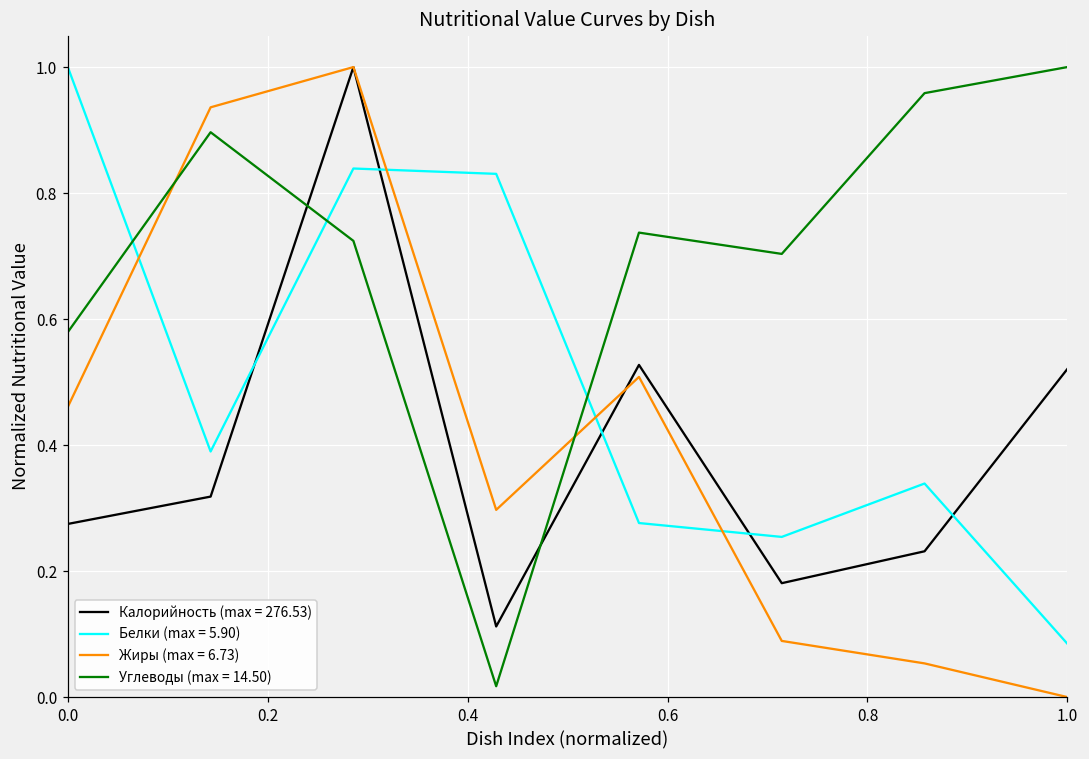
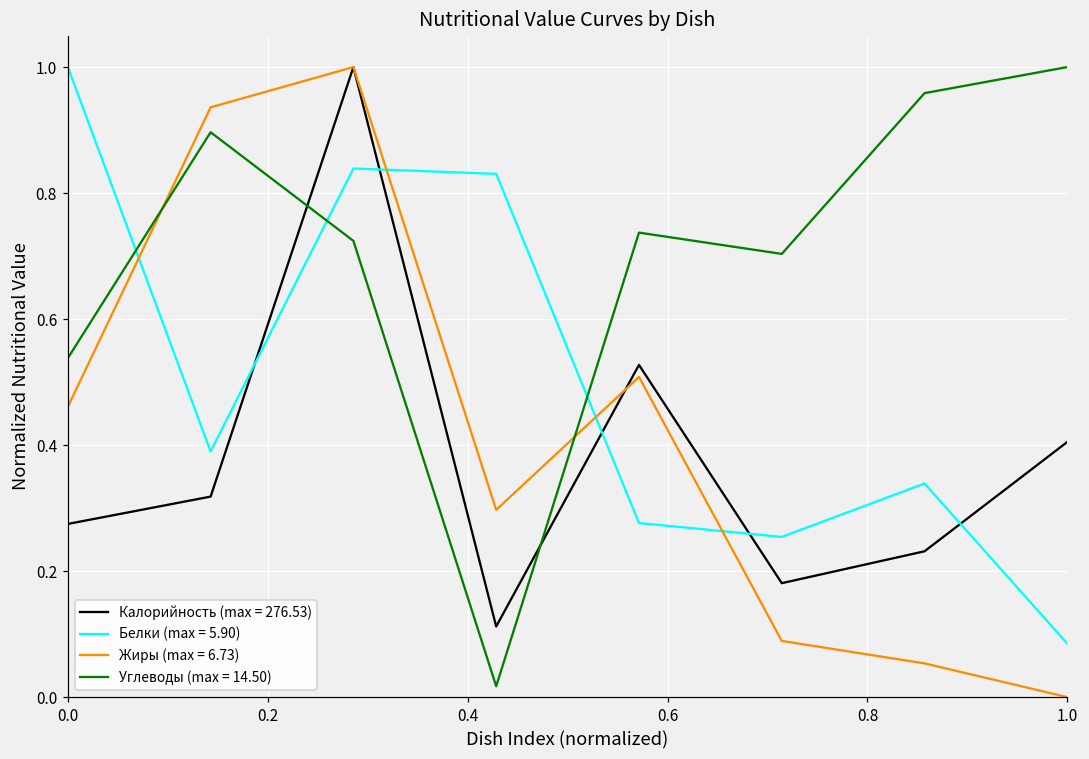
  {
    "Калорийность (max = 276.53)": {
      "0.0": 0.27,
-     "1.0": 0.52
+     "1.0": 0.41
    },
    "Белки (max = 5.90)": {
      "0.0": 1.00,
      "1.0": 0.08
    },
    "Жиры (max = 6.73)": {
      "0.0": 0.46,
      "1.0": 0.00
    },
    "Углеводы (max = 14.50)": {
-     "0.0": 0.58,
+     "0.0": 0.54,
      "1.0": 1.00
    }
  }
